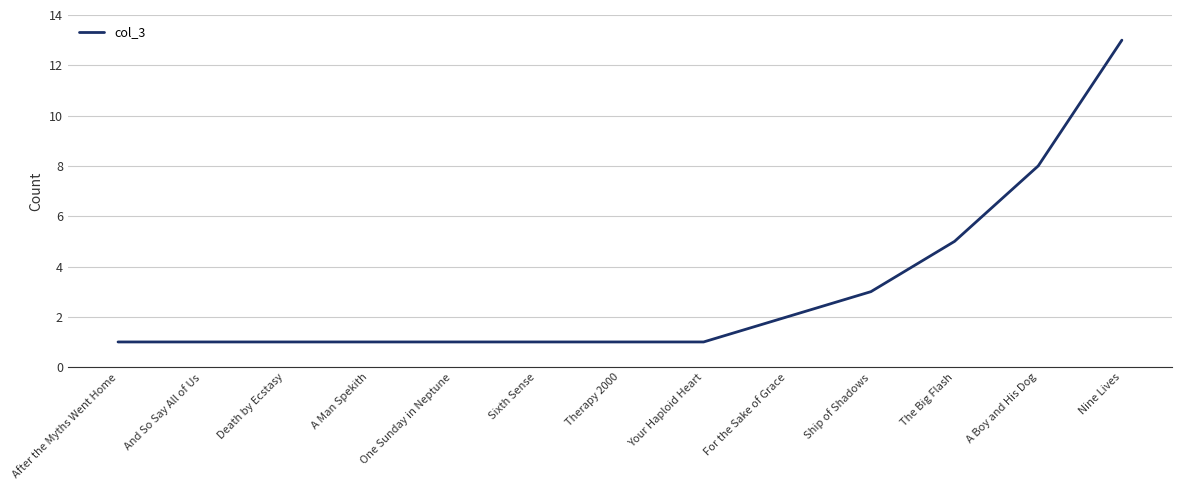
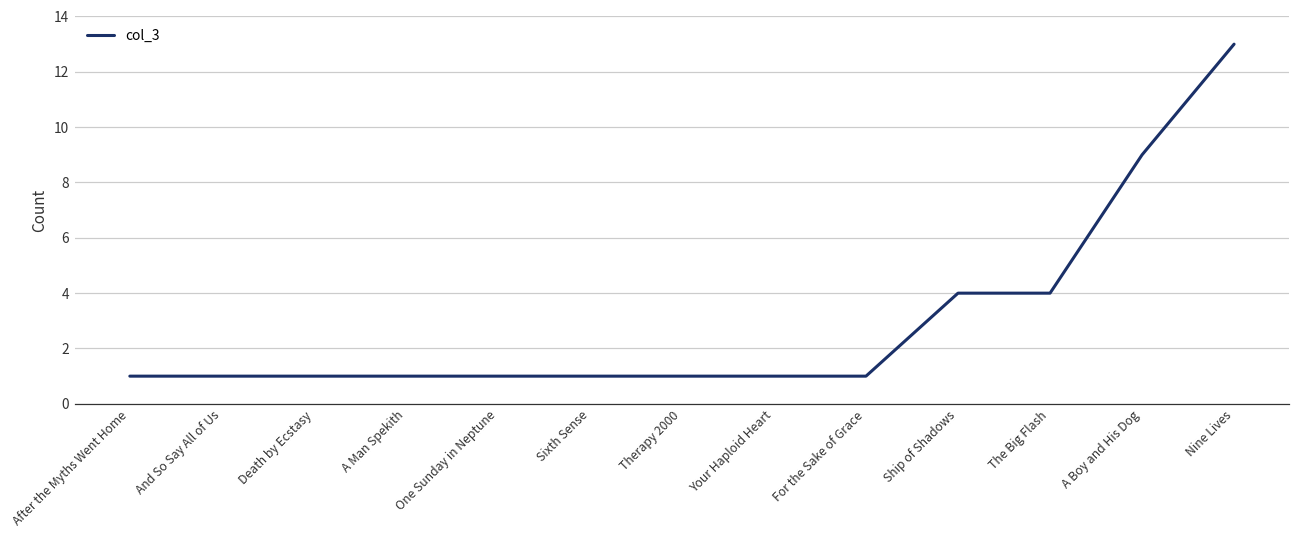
  {
    "After the Myths Went Home": 1,
    "And So Say All of Us": 1,
    "Death by Ecstasy": 1,
    "A Man Spekith": 1,
    "One Sunday in Neptune": 1,
    "Sixth Sense": 1,
    "Therapy 2000": 1,
    "Your Haploid Heart": 1,
-   "For the Sake of Grace": 2,
-   "Ship of Shadows": 3,
-   "The Big Flash": 5,
-   "A Boy and His Dog": 8,
+   "For the Sake of Grace": 1,
+   "Ship of Shadows": 4,
+   "The Big Flash": 4,
+   "A Boy and His Dog": 9,
    "Nine Lives": 13
  }
